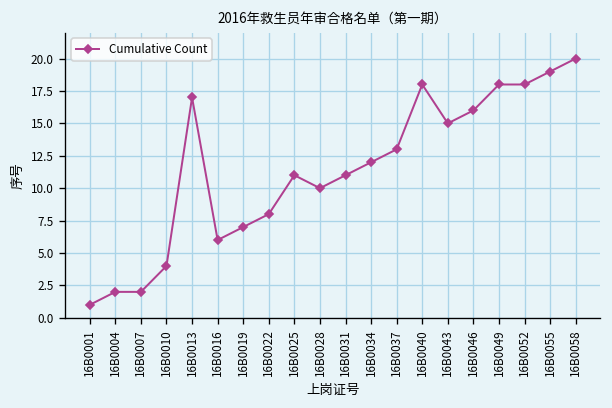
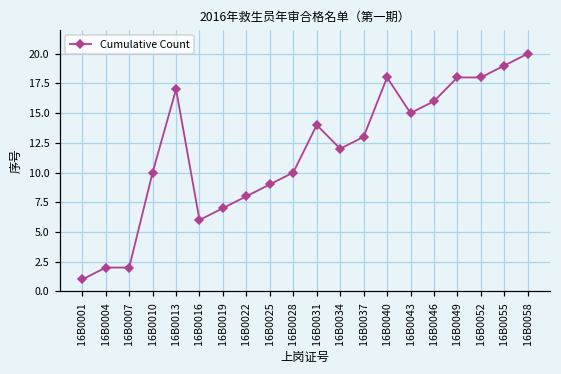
  {
    "16B0001": 1,
    "16B0004": 2,
    "16B0007": 2,
-   "16B0010": 4,
+   "16B0010": 10,
    "16B0013": 17,
    "16B0016": 6,
    "16B0019": 7,
    "16B0022": 8,
-   "16B0025": 11,
+   "16B0025": 9,
    "16B0028": 10,
-   "16B0031": 11,
+   "16B0031": 14,
    "16B0034": 12,
    "16B0037": 13,
    "16B0040": 18,
    "16B0043": 15,
    "16B0046": 16,
    "16B0049": 18,
    "16B0052": 18,
    "16B0055": 19,
    "16B0058": 20
  }
